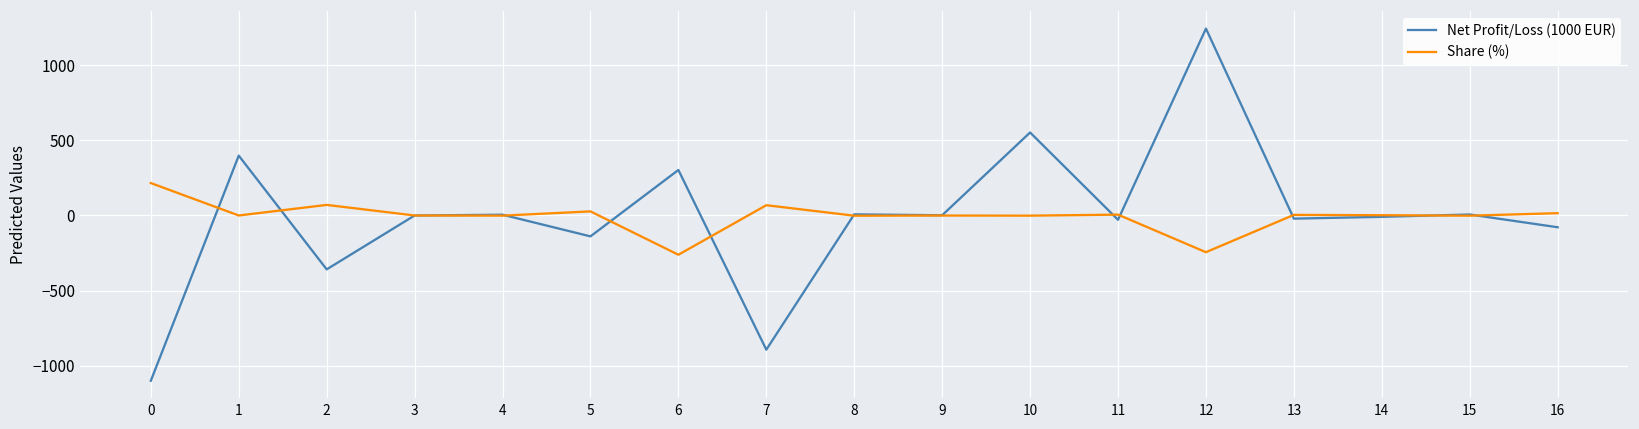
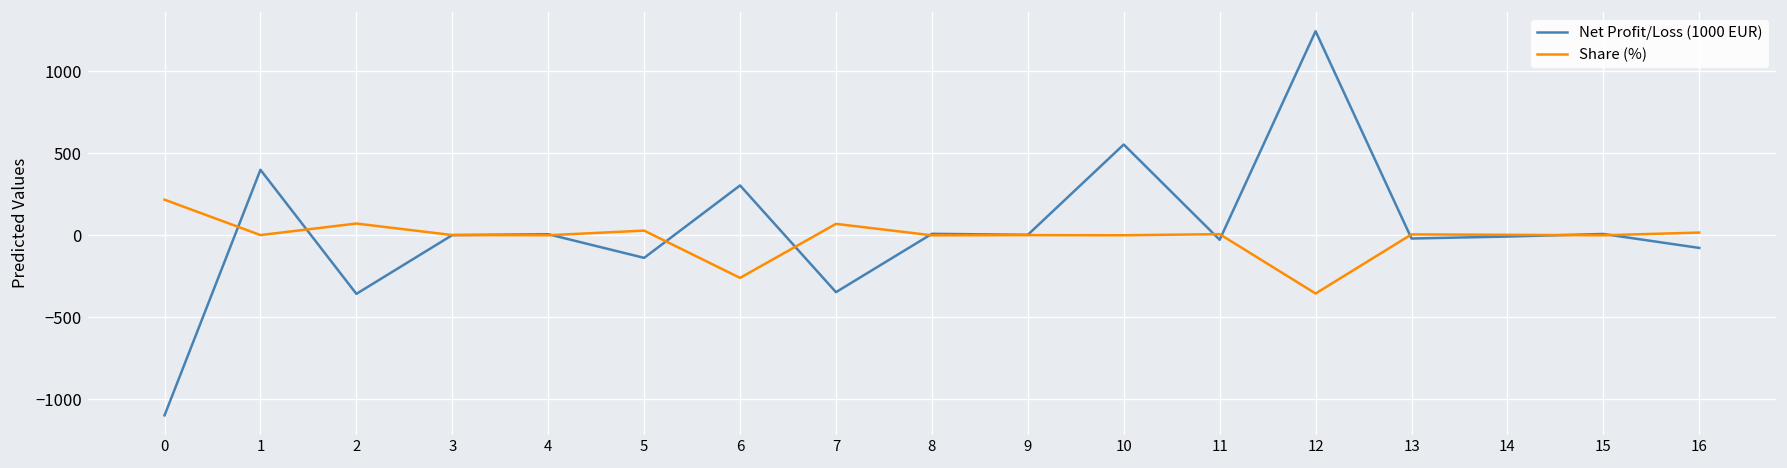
  {
    "Net Profit/Loss (1000 EUR)": {
      "0": -1100,
      "1": 400,
      "2": -360,
      "5": -140,
      "6": 300,
-     "7": -890,
+     "7": -350,
      "10": 550,
      "11": -30,
      "12": 1240,
      "13": -20,
      "16": -80
    },
    "Share (%)": {
      "0": 220,
      "1": 0,
      "2": 70,
      "5": 30,
      "6": -260,
      "7": 70,
      "10": 0,
      "11": 10,
-     "12": -240,
+     "12": -360,
      "13": 0,
      "16": 20
    }
  }
